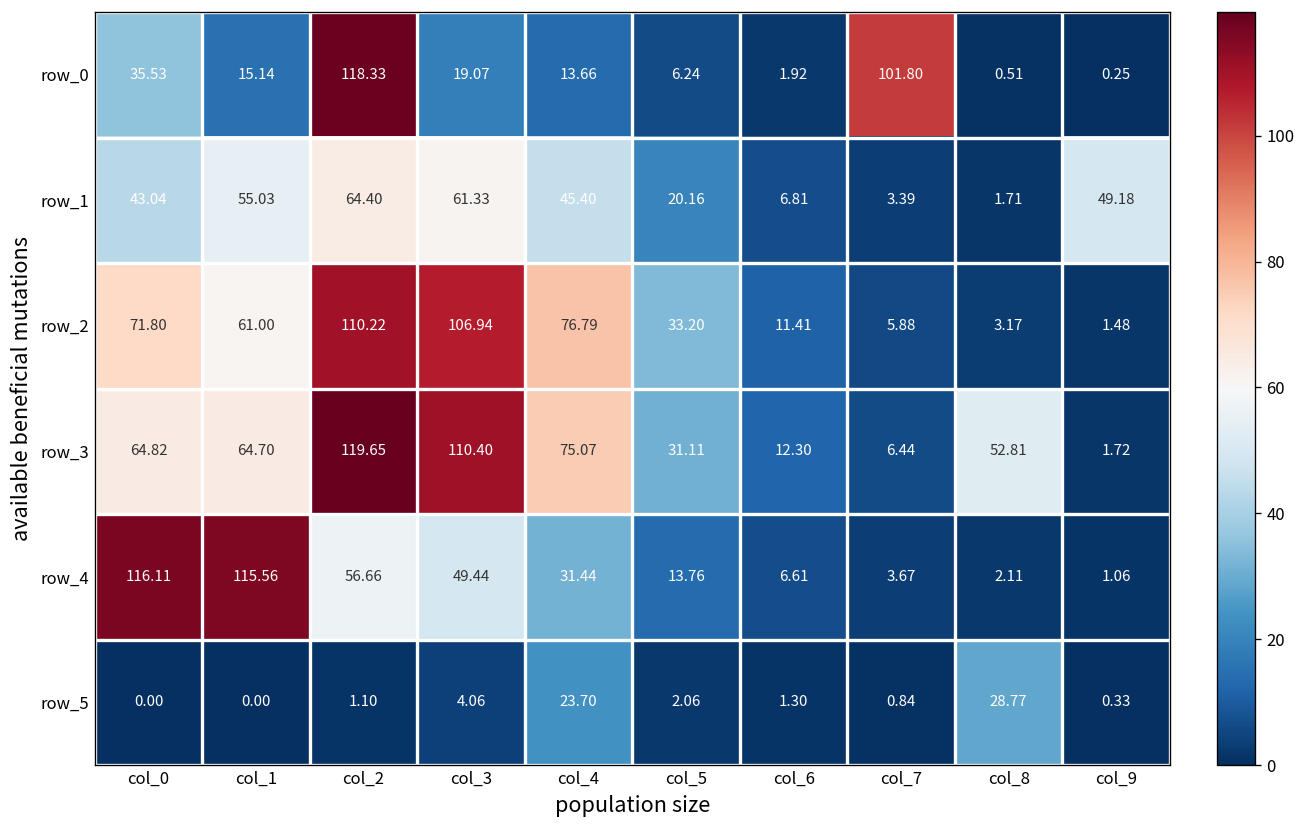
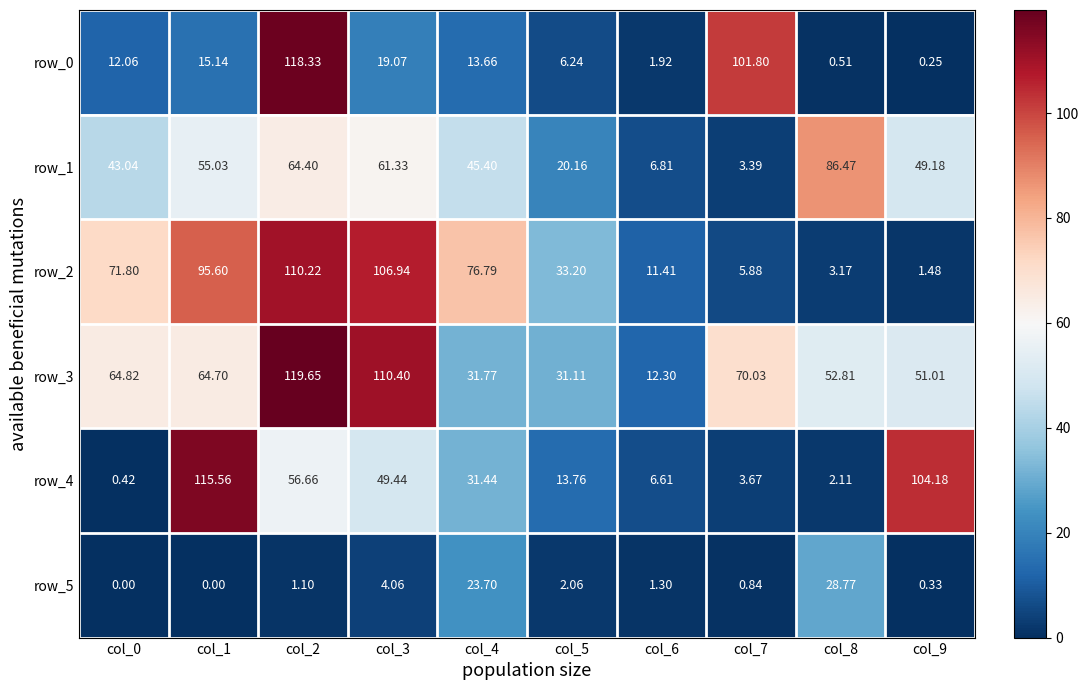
  {
    "row_0": {
-     "col_0": 35.53,
+     "col_0": 12.06,
      "col_1": 15.14,
      "col_2": 118.33,
      "col_3": 19.07,
      "col_4": 13.66,
      "col_5": 6.24,
      "col_6": 1.92,
      "col_7": 101.80,
      "col_8": 0.51,
      "col_9": 0.25
    },
    "row_1": {
      "col_0": 43.04,
      "col_1": 55.03,
      "col_2": 64.40,
      "col_3": 61.33,
      "col_4": 45.40,
      "col_5": 20.16,
      "col_6": 6.81,
      "col_7": 3.39,
-     "col_8": 1.71,
+     "col_8": 86.47,
      "col_9": 49.18
    },
    "row_2": {
      "col_0": 71.80,
-     "col_1": 61.00,
+     "col_1": 95.60,
      "col_2": 110.22,
      "col_3": 106.94,
      "col_4": 76.79,
      "col_5": 33.20,
      "col_6": 11.41,
      "col_7": 5.88,
      "col_8": 3.17,
      "col_9": 1.48
    },
    "row_3": {
      "col_0": 64.82,
      "col_1": 64.70,
      "col_2": 119.65,
      "col_3": 110.40,
-     "col_4": 75.07,
+     "col_4": 31.77,
      "col_5": 31.11,
      "col_6": 12.30,
-     "col_7": 6.44,
+     "col_7": 70.03,
      "col_8": 52.81,
-     "col_9": 1.72
+     "col_9": 51.01
    },
    "row_4": {
-     "col_0": 116.11,
+     "col_0": 0.42,
      "col_1": 115.56,
      "col_2": 56.66,
      "col_3": 49.44,
      "col_4": 31.44,
      "col_5": 13.76,
      "col_6": 6.61,
      "col_7": 3.67,
      "col_8": 2.11,
-     "col_9": 1.06
+     "col_9": 104.18
    },
    "row_5": {
      "col_0": 0.00,
      "col_1": 0.00,
      "col_2": 1.10,
      "col_3": 4.06,
      "col_4": 23.70,
      "col_5": 2.06,
      "col_6": 1.30,
      "col_7": 0.84,
      "col_8": 28.77,
      "col_9": 0.33
    }
  }
